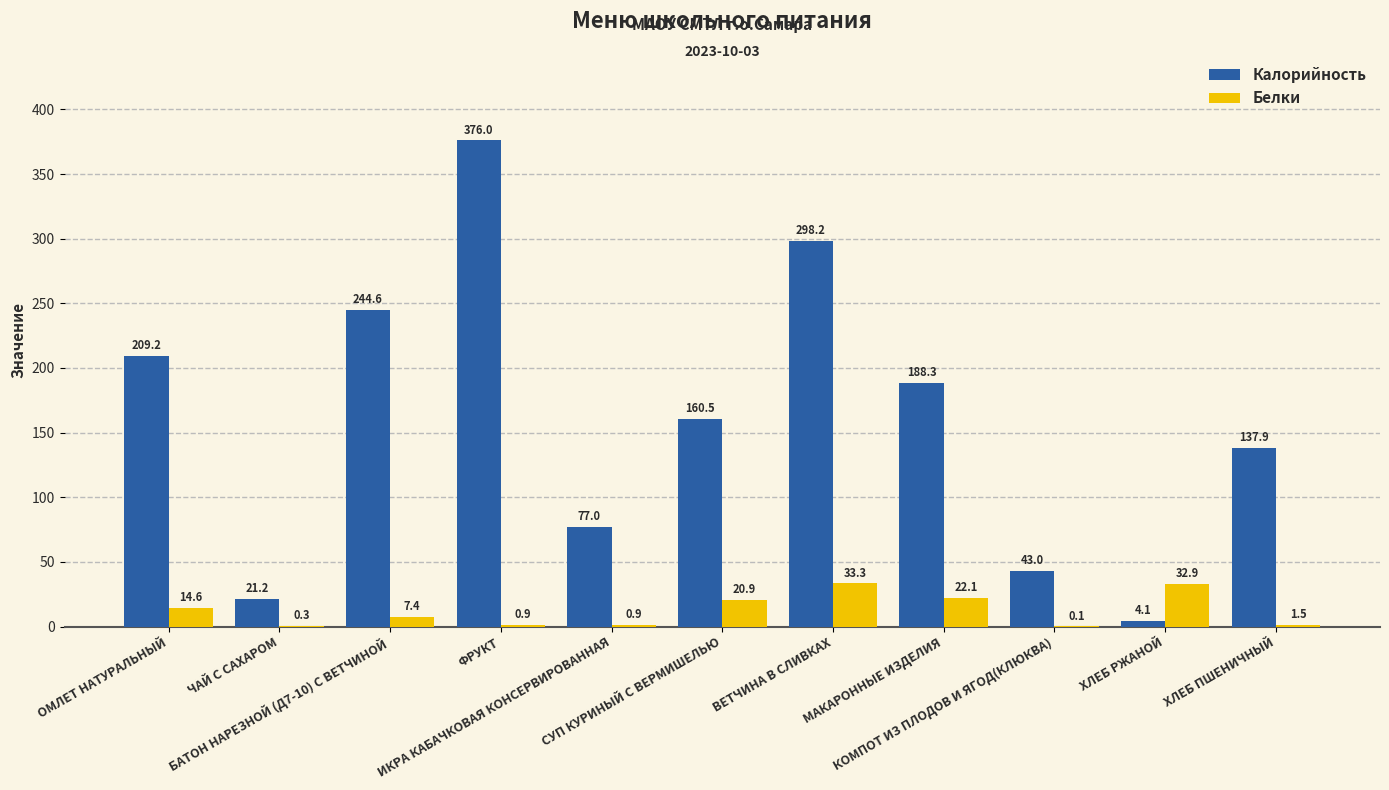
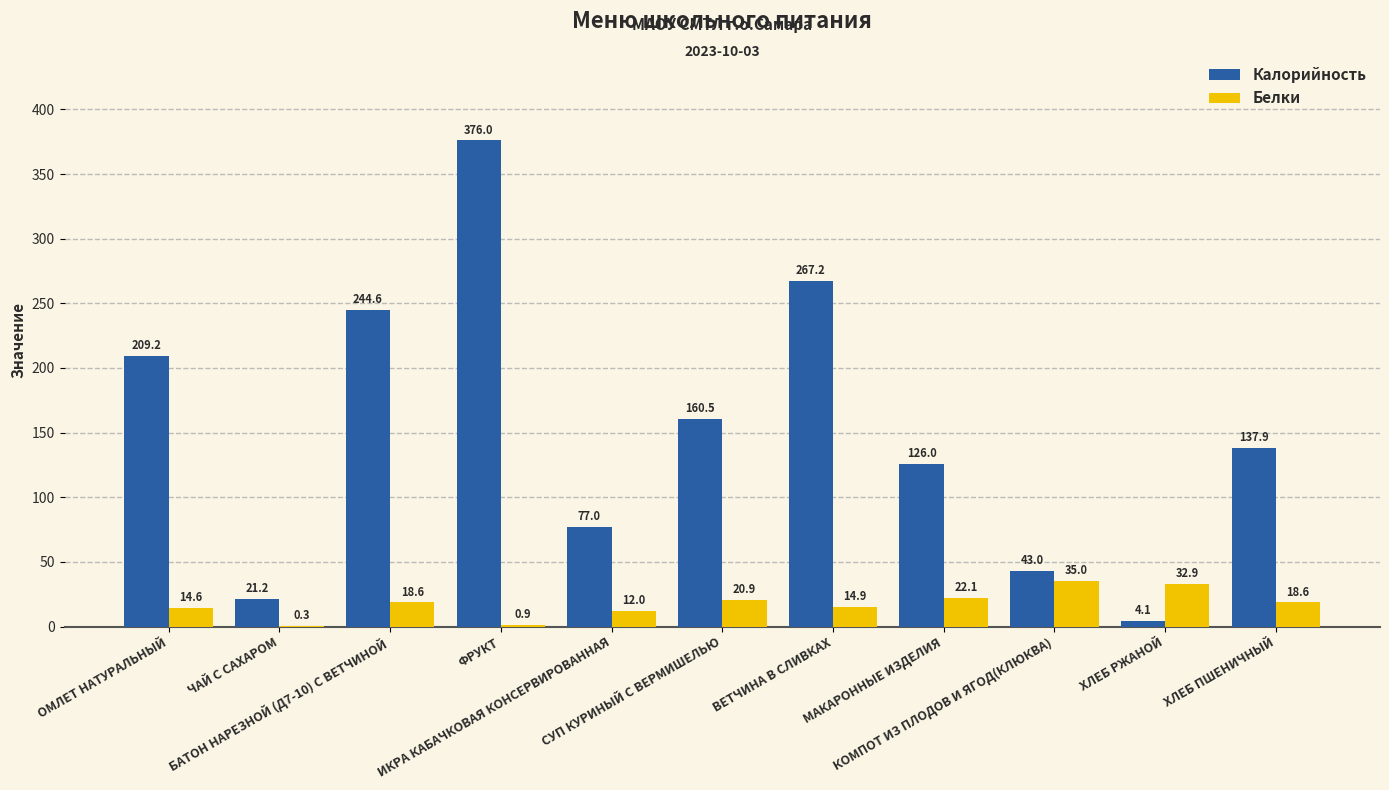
  {
    "Калорийность": {
      "ОМЛЕТ НАТУРАЛЬНЫЙ": 209.2,
      "ЧАЙ С САХАРОМ": 21.2,
      "БАТОН НАРЕЗНОЙ (Д7-10) С ВЕТЧИНОЙ": 244.6,
      "ФРУКТ": 376.0,
      "ИКРА КАБАЧКОВАЯ КОНСЕРВИРОВАННАЯ": 77.0,
      "СУП КУРИНЫЙ С ВЕРМИШЕЛЬЮ": 160.5,
-     "ВЕТЧИНА В СЛИВКАХ": 298.2,
-     "МАКАРОННЫЕ ИЗДЕЛИЯ": 188.3,
+     "ВЕТЧИНА В СЛИВКАХ": 267.2,
+     "МАКАРОННЫЕ ИЗДЕЛИЯ": 126.0,
      "КОМПОТ ИЗ ПЛОДОВ И ЯГОД(КЛЮКВА)": 43.0,
      "ХЛЕБ РЖАНОЙ": 4.1,
      "ХЛЕБ ПШЕНИЧНЫЙ": 137.9
    },
    "Белки": {
      "ОМЛЕТ НАТУРАЛЬНЫЙ": 14.6,
      "ЧАЙ С САХАРОМ": 0.3,
-     "БАТОН НАРЕЗНОЙ (Д7-10) С ВЕТЧИНОЙ": 7.4,
+     "БАТОН НАРЕЗНОЙ (Д7-10) С ВЕТЧИНОЙ": 18.6,
      "ФРУКТ": 0.9,
-     "ИКРА КАБАЧКОВАЯ КОНСЕРВИРОВАННАЯ": 0.9,
+     "ИКРА КАБАЧКОВАЯ КОНСЕРВИРОВАННАЯ": 12.0,
      "СУП КУРИНЫЙ С ВЕРМИШЕЛЬЮ": 20.9,
-     "ВЕТЧИНА В СЛИВКАХ": 33.3,
+     "ВЕТЧИНА В СЛИВКАХ": 14.9,
      "МАКАРОННЫЕ ИЗДЕЛИЯ": 22.1,
-     "КОМПОТ ИЗ ПЛОДОВ И ЯГОД(КЛЮКВА)": 0.1,
+     "КОМПОТ ИЗ ПЛОДОВ И ЯГОД(КЛЮКВА)": 35.0,
      "ХЛЕБ РЖАНОЙ": 32.9,
-     "ХЛЕБ ПШЕНИЧНЫЙ": 1.5
+     "ХЛЕБ ПШЕНИЧНЫЙ": 18.6
    }
  }
